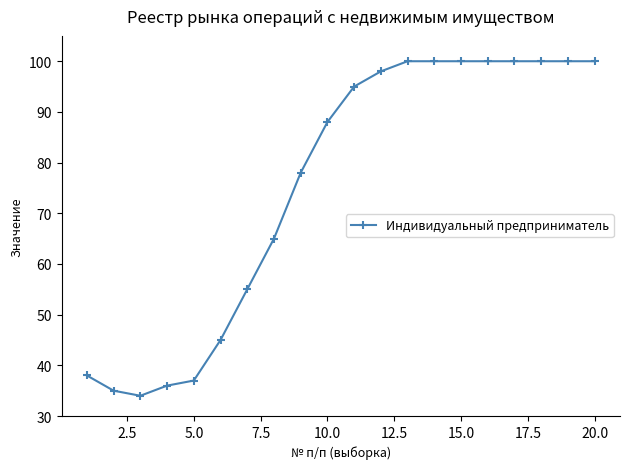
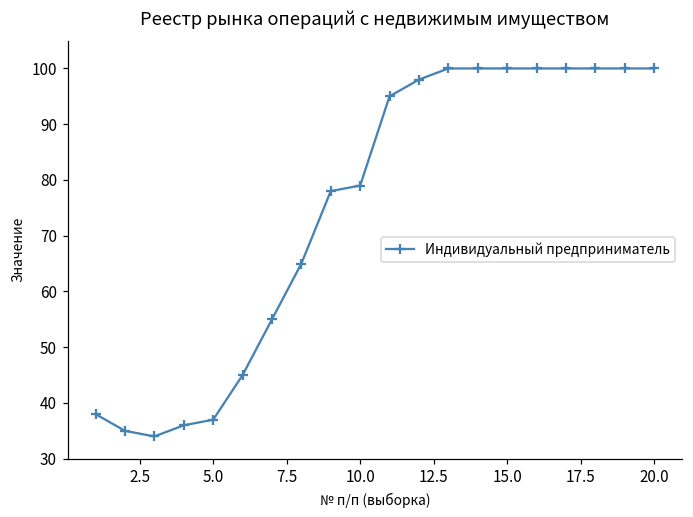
  {
    "5.0": 37,
-   "10.0": 88,
+   "10.0": 79,
    "15.0": 100,
    "20.0": 100
  }
